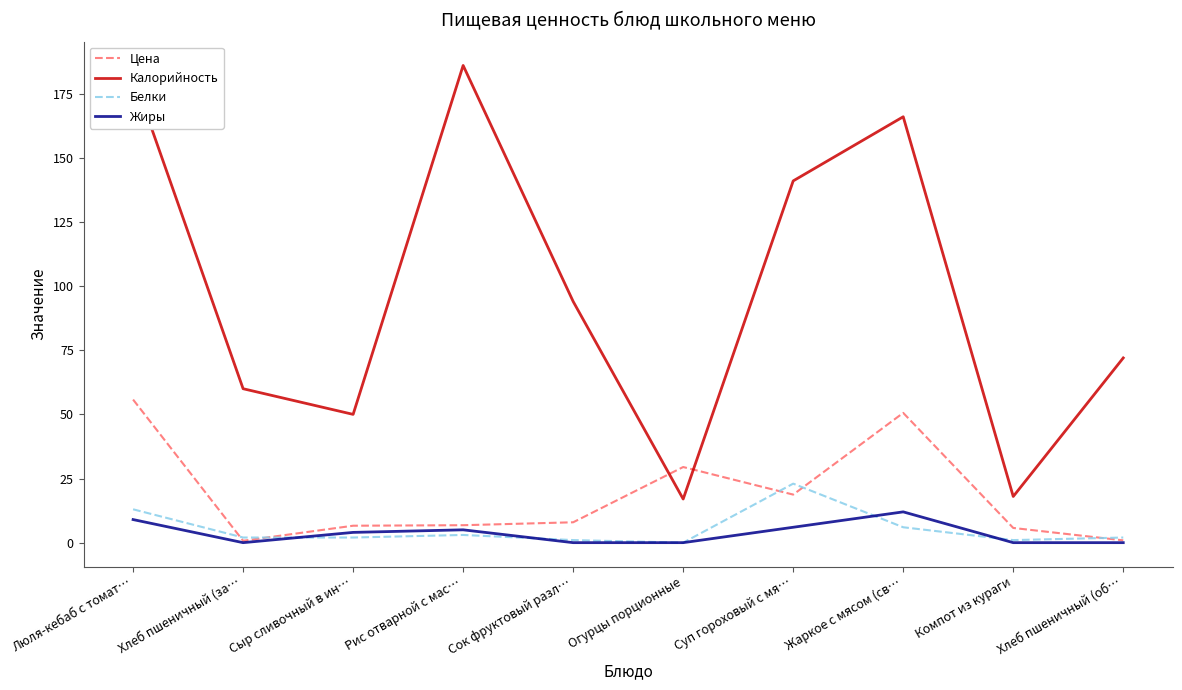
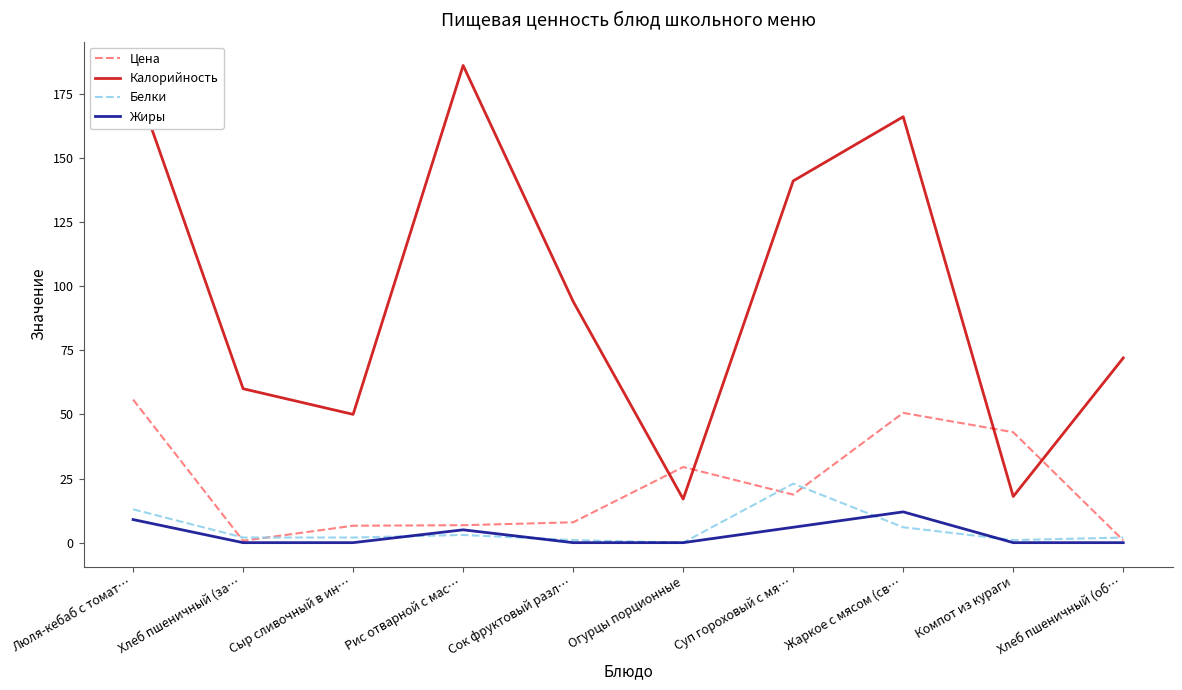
  {
    "Цена": {
      "Люля-кебаб с томат…": 56,
      "Сыр сливочный в ин…": 7,
      "Рис отварной с мас…": 7,
      "Сок фруктовый разл…": 8,
      "Огурцы порционные": 29,
      "Суп гороховый с мя…": 19,
      "Жаркое с мясом (св…": 51,
-     "Компот из кураги": 6
+     "Компот из кураги": 43
    },
    "Калорийность": {
      "Хлеб пшеничный (за…": 60,
      "Сыр сливочный в ин…": 50,
      "Рис отварной с мас…": 186,
      "Сок фруктовый разл…": 94,
      "Огурцы порционные": 17,
      "Суп гороховый с мя…": 141,
      "Жаркое с мясом (св…": 166,
      "Компот из кураги": 18,
      "Хлеб пшеничный (об…": 72
    },
    "Белки": {
      "Люля-кебаб с томат…": 13,
      "Хлеб пшеничный (за…": 2,
      "Сыр сливочный в ин…": 2,
      "Рис отварной с мас…": 3,
      "Сок фруктовый разл…": 1,
      "Суп гороховый с мя…": 23,
      "Жаркое с мясом (св…": 6,
      "Компот из кураги": 1,
      "Хлеб пшеничный (об…": 2
    },
    "Жиры": {
      "Люля-кебаб с томат…": 9,
-     "Сыр сливочный в ин…": 4,
+     "Сыр сливочный в ин…": 0,
      "Рис отварной с мас…": 5,
      "Сок фруктовый разл…": 0,
      "Суп гороховый с мя…": 6,
      "Жаркое с мясом (св…": 12,
      "Компот из кураги": 0
    }
  }
